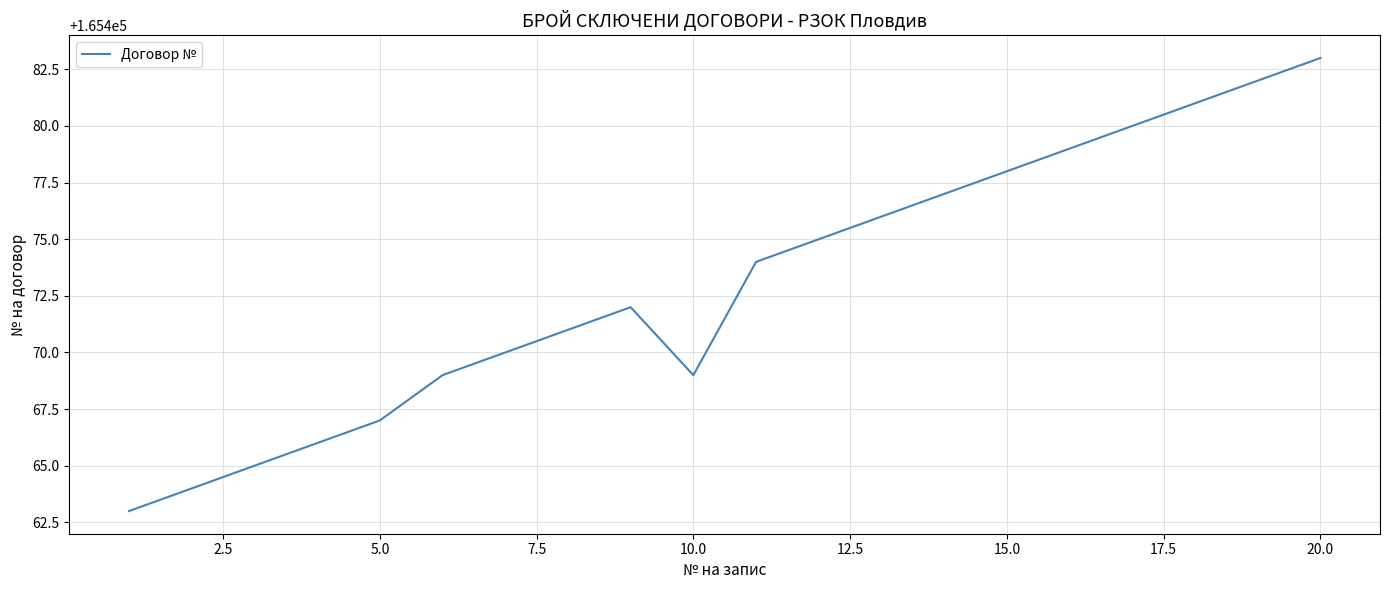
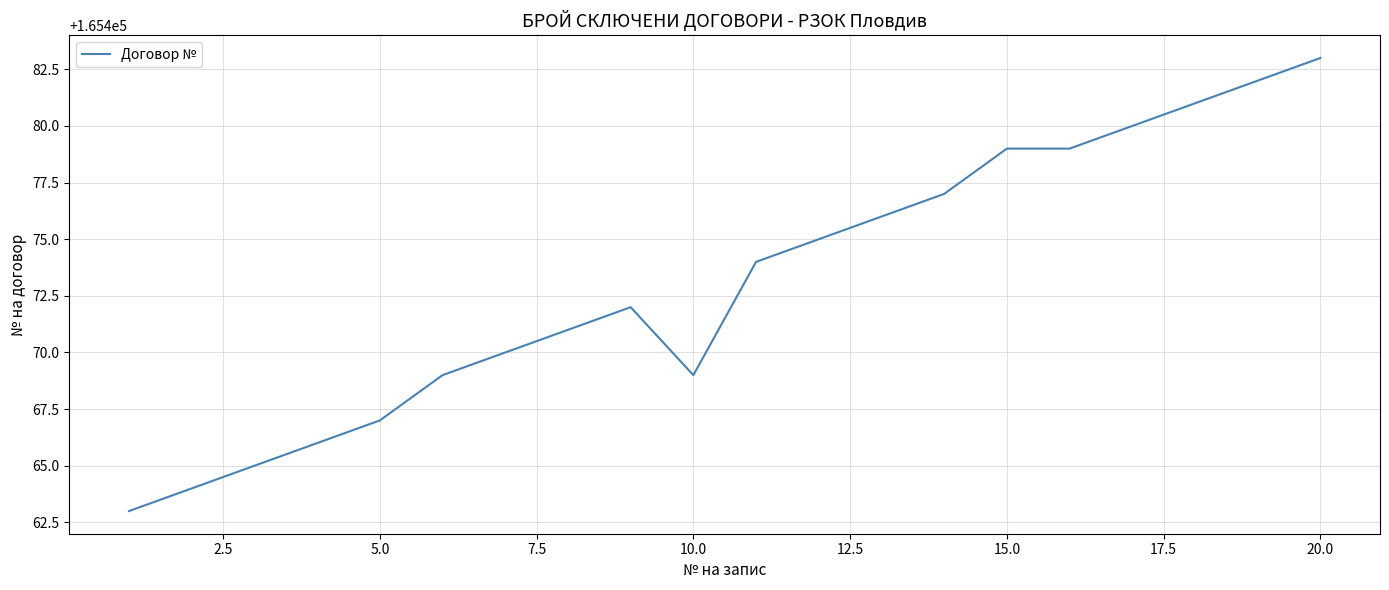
  {
    "5.0": 165467,
    "10.0": 165469,
-   "15.0": 165478,
+   "15.0": 165479,
    "20.0": 165483
  }
